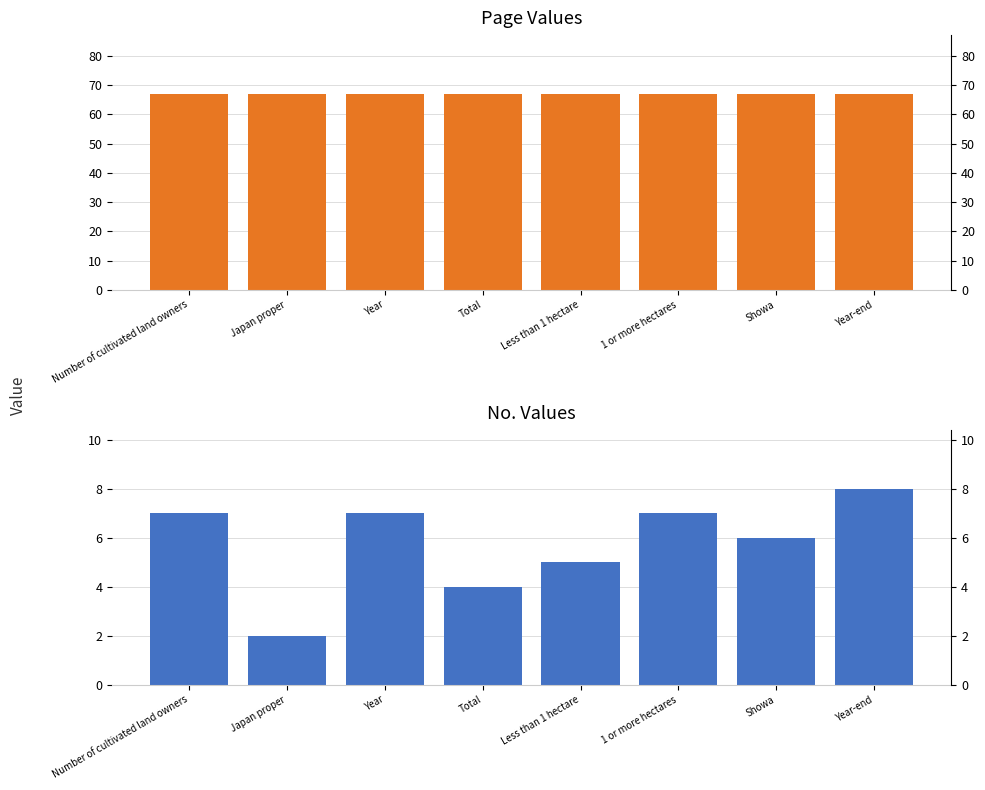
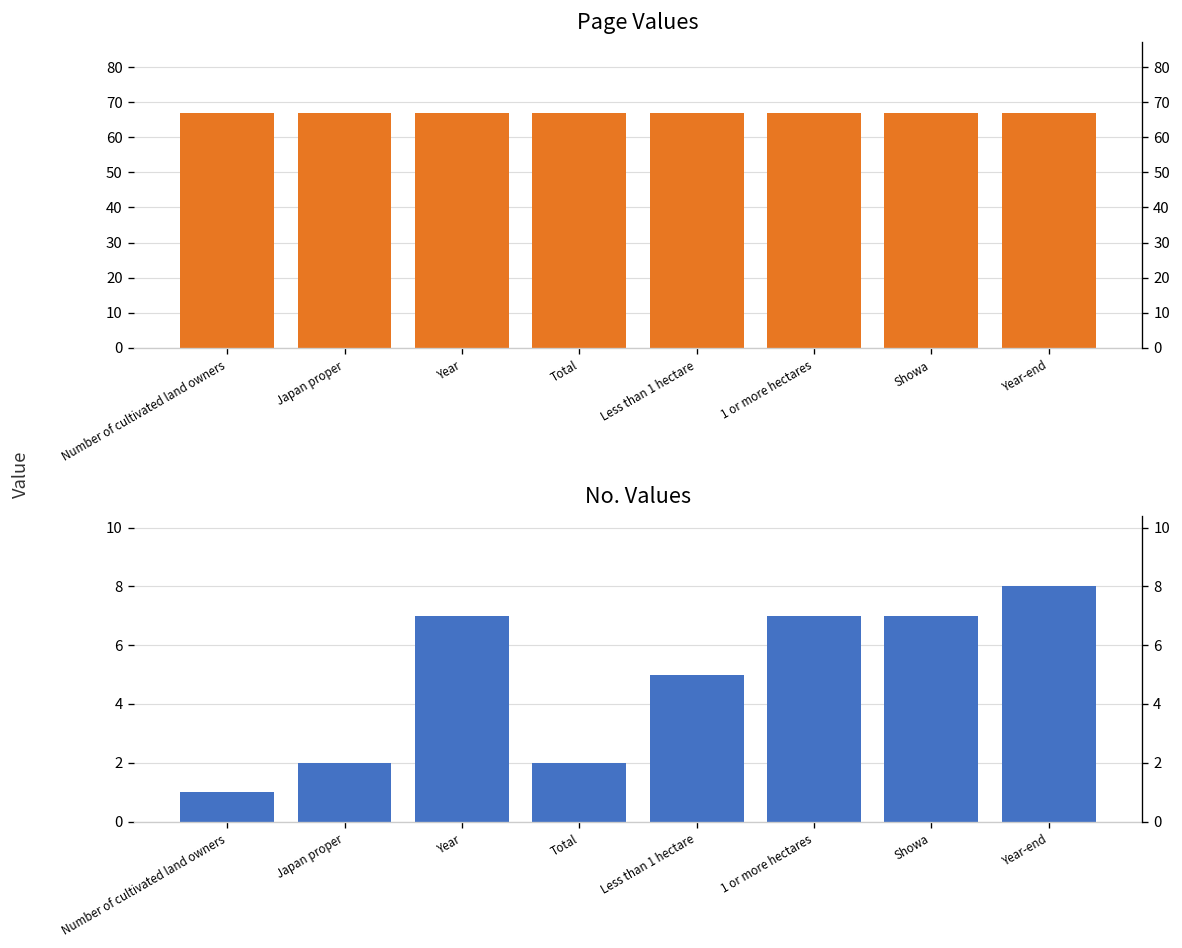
  {
    "Page Values": {
      "Number of cultivated land owners": 67,
      "Japan proper": 67,
      "Year": 67,
      "Total": 67,
      "Less than 1 hectare": 67,
      "1 or more hectares": 67,
      "Showa": 67,
      "Year-end": 67
    },
    "No. Values": {
-     "Number of cultivated land owners": 7,
+     "Number of cultivated land owners": 1,
      "Japan proper": 2,
      "Year": 7,
-     "Total": 4,
+     "Total": 2,
      "Less than 1 hectare": 5,
      "1 or more hectares": 7,
-     "Showa": 6,
+     "Showa": 7,
      "Year-end": 8
    }
  }
